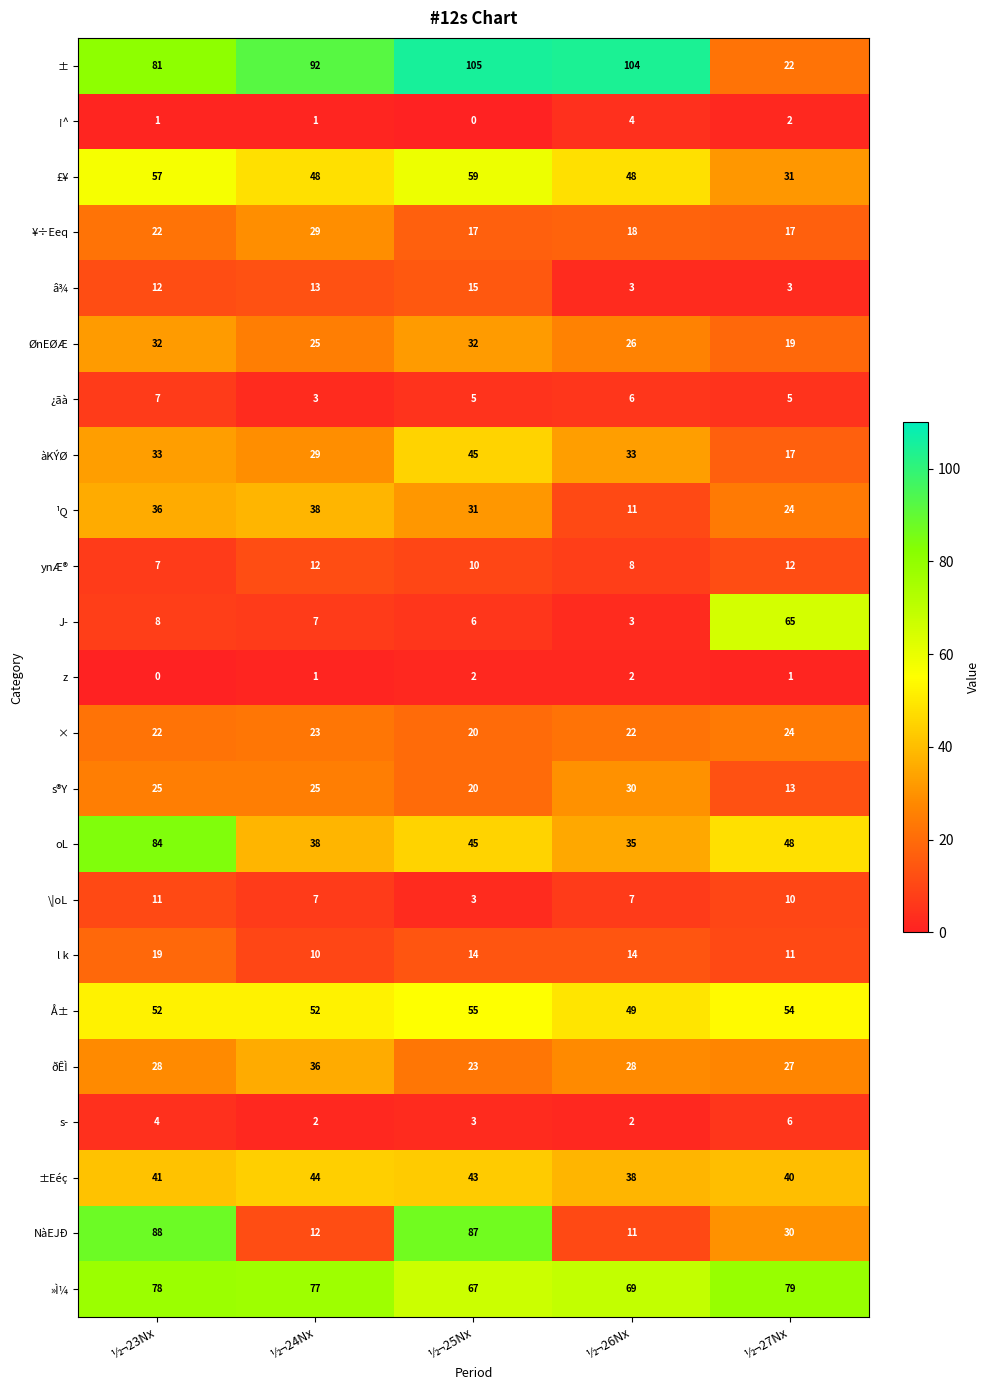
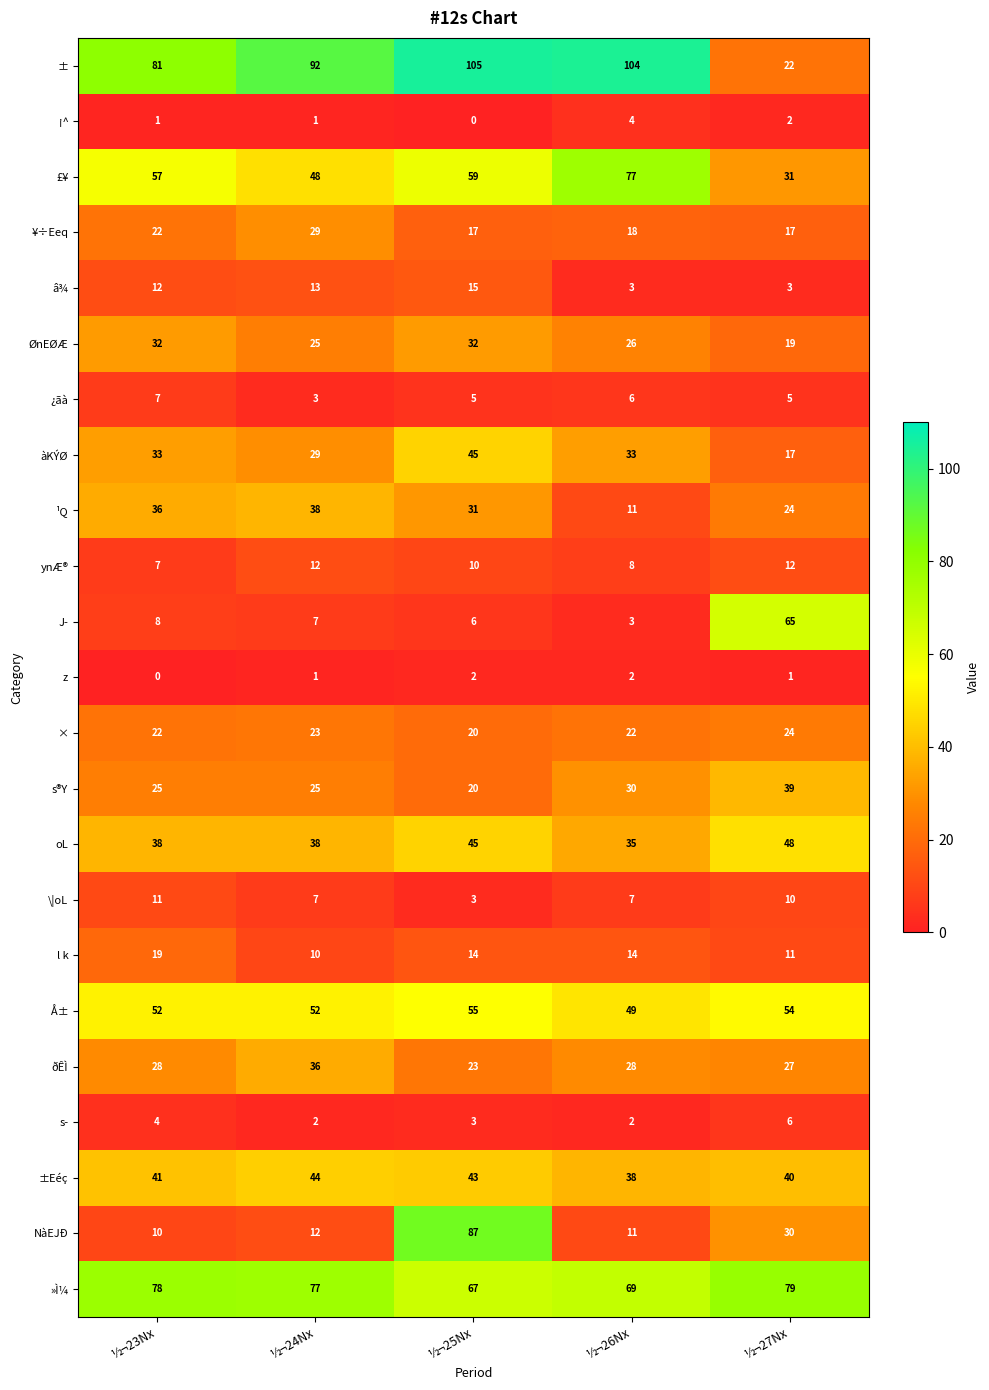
  {
    "±": {
      "½¬23Nx": 81,
      "½¬24Nx": 92,
      "½¬25Nx": 105,
      "½¬26Nx": 104,
      "½¬27Nx": 22
    },
    "¡^": {
      "½¬23Nx": 1,
      "½¬24Nx": 1,
      "½¬25Nx": 0,
      "½¬26Nx": 4,
      "½¬27Nx": 2
    },
    "£¥": {
      "½¬23Nx": 57,
      "½¬24Nx": 48,
      "½¬25Nx": 59,
-     "½¬26Nx": 48,
+     "½¬26Nx": 77,
      "½¬27Nx": 31
    },
    "¥÷Eeq": {
      "½¬23Nx": 22,
      "½¬24Nx": 29,
      "½¬25Nx": 17,
      "½¬26Nx": 18,
      "½¬27Nx": 17
    },
    "â¾": {
      "½¬23Nx": 12,
      "½¬24Nx": 13,
      "½¬25Nx": 15,
      "½¬26Nx": 3,
      "½¬27Nx": 3
    },
    "ØnEØÆ": {
      "½¬23Nx": 32,
      "½¬24Nx": 25,
      "½¬25Nx": 32,
      "½¬26Nx": 26,
      "½¬27Nx": 19
    },
    "¿ãà": {
      "½¬23Nx": 7,
      "½¬24Nx": 3,
      "½¬25Nx": 5,
      "½¬26Nx": 6,
      "½¬27Nx": 5
    },
    "àKÝØ": {
      "½¬23Nx": 33,
      "½¬24Nx": 29,
      "½¬25Nx": 45,
      "½¬26Nx": 33,
      "½¬27Nx": 17
    },
    "¹Q": {
      "½¬23Nx": 36,
      "½¬24Nx": 38,
      "½¬25Nx": 31,
      "½¬26Nx": 11,
      "½¬27Nx": 24
    },
    "ynÆ®": {
      "½¬23Nx": 7,
      "½¬24Nx": 12,
      "½¬25Nx": 10,
      "½¬26Nx": 8,
      "½¬27Nx": 12
    },
    "J­": {
      "½¬23Nx": 8,
      "½¬24Nx": 7,
      "½¬25Nx": 6,
      "½¬26Nx": 3,
      "½¬27Nx": 65
    },
    "z": {
      "½¬23Nx": 0,
      "½¬24Nx": 1,
      "½¬25Nx": 2,
      "½¬26Nx": 2,
      "½¬27Nx": 1
    },
    "×": {
      "½¬23Nx": 22,
      "½¬24Nx": 23,
      "½¬25Nx": 20,
      "½¬26Nx": 22,
      "½¬27Nx": 24
    },
    "s®Y": {
      "½¬23Nx": 25,
      "½¬24Nx": 25,
      "½¬25Nx": 20,
      "½¬26Nx": 30,
-     "½¬27Nx": 13
+     "½¬27Nx": 39
    },
    "oL": {
-     "½¬23Nx": 84,
+     "½¬23Nx": 38,
      "½¬24Nx": 38,
      "½¬25Nx": 45,
      "½¬26Nx": 35,
      "½¬27Nx": 48
    },
    "\\¦oL": {
      "½¬23Nx": 11,
      "½¬24Nx": 7,
      "½¬25Nx": 3,
      "½¬26Nx": 7,
      "½¬27Nx": 10
    },
    "l k": {
      "½¬23Nx": 19,
      "½¬24Nx": 10,
      "½¬25Nx": 14,
      "½¬26Nx": 14,
      "½¬27Nx": 11
    },
    "Å±": {
      "½¬23Nx": 52,
      "½¬24Nx": 52,
      "½¬25Nx": 55,
      "½¬26Nx": 49,
      "½¬27Nx": 54
    },
    "ðÊÌ": {
      "½¬23Nx": 28,
      "½¬24Nx": 36,
      "½¬25Nx": 23,
      "½¬26Nx": 28,
      "½¬27Nx": 27
    },
    "s­": {
      "½¬23Nx": 4,
      "½¬24Nx": 2,
      "½¬25Nx": 3,
      "½¬26Nx": 2,
      "½¬27Nx": 6
    },
    "±Eéç": {
      "½¬23Nx": 41,
      "½¬24Nx": 44,
      "½¬25Nx": 43,
      "½¬26Nx": 38,
      "½¬27Nx": 40
    },
    "NàEJÐ": {
-     "½¬23Nx": 88,
+     "½¬23Nx": 10,
      "½¬24Nx": 12,
      "½¬25Nx": 87,
      "½¬26Nx": 11,
      "½¬27Nx": 30
    },
    "»Ì¼": {
      "½¬23Nx": 78,
      "½¬24Nx": 77,
      "½¬25Nx": 67,
      "½¬26Nx": 69,
      "½¬27Nx": 79
    }
  }
